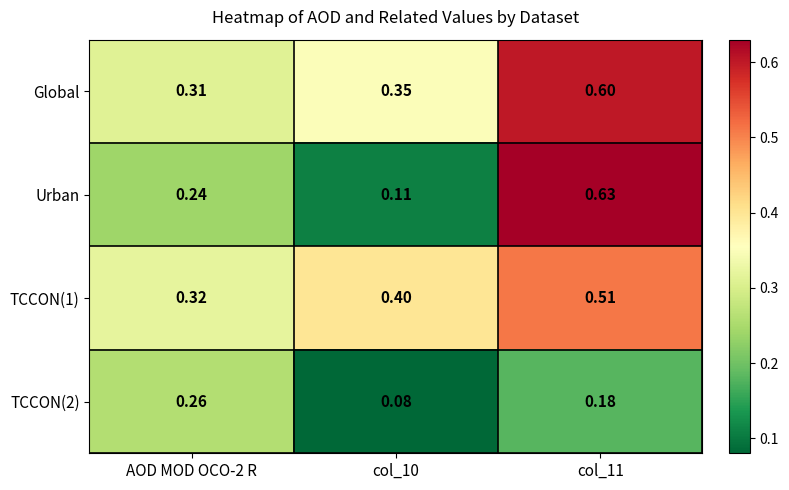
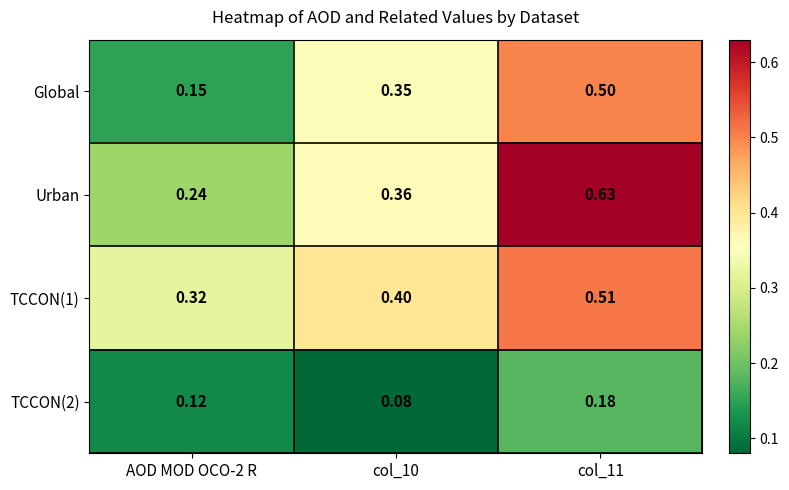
  {
    "Global": {
-     "AOD MOD OCO-2 R": 0.31,
+     "AOD MOD OCO-2 R": 0.15,
      "col_10": 0.35,
-     "col_11": 0.60
+     "col_11": 0.50
    },
    "Urban": {
      "AOD MOD OCO-2 R": 0.24,
-     "col_10": 0.11,
+     "col_10": 0.36,
      "col_11": 0.63
    },
    "TCCON(1)": {
      "AOD MOD OCO-2 R": 0.32,
      "col_10": 0.40,
      "col_11": 0.51
    },
    "TCCON(2)": {
-     "AOD MOD OCO-2 R": 0.26,
+     "AOD MOD OCO-2 R": 0.12,
      "col_10": 0.08,
      "col_11": 0.18
    }
  }
